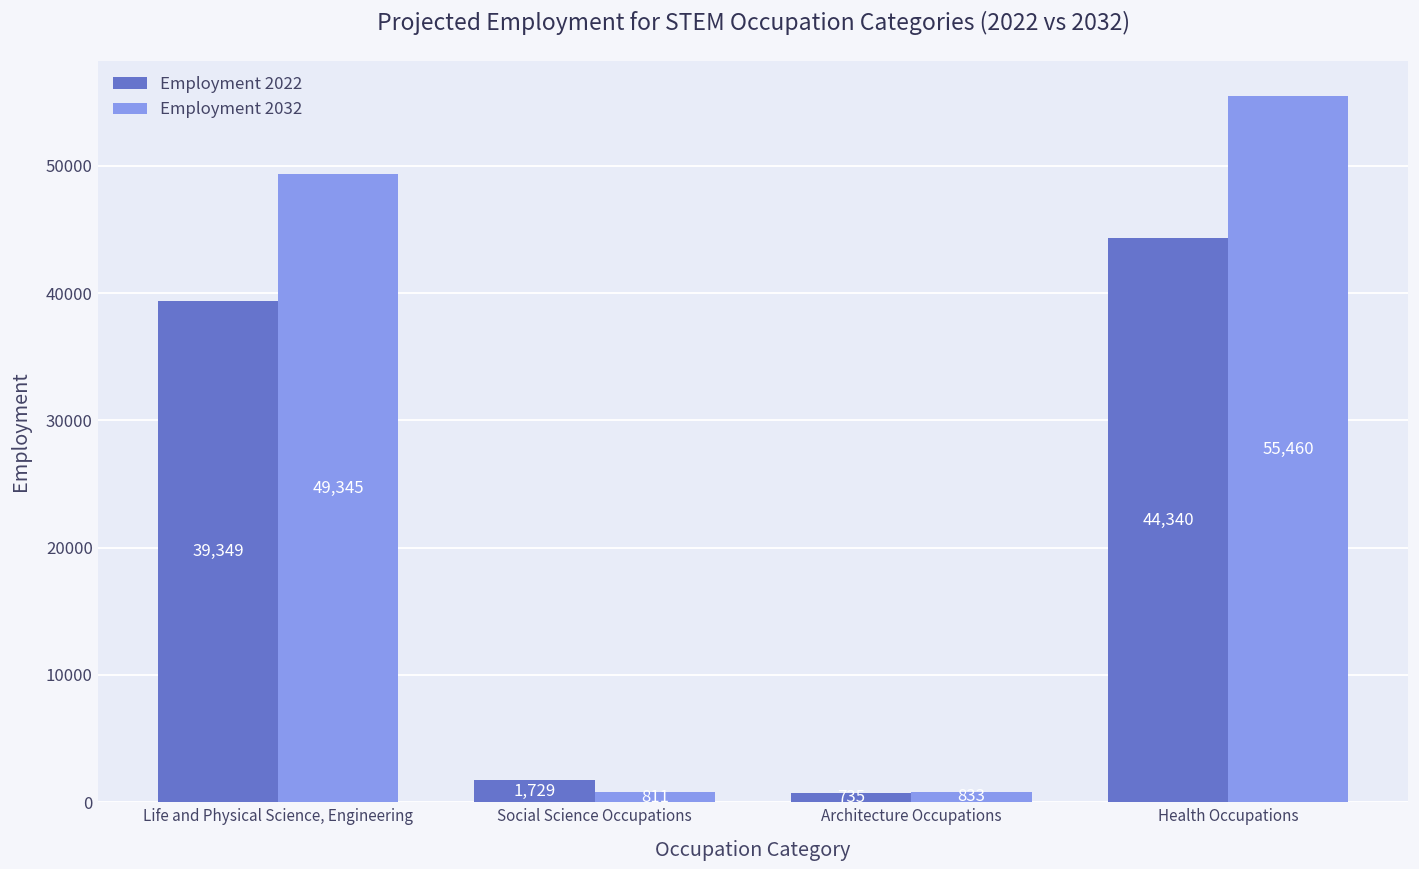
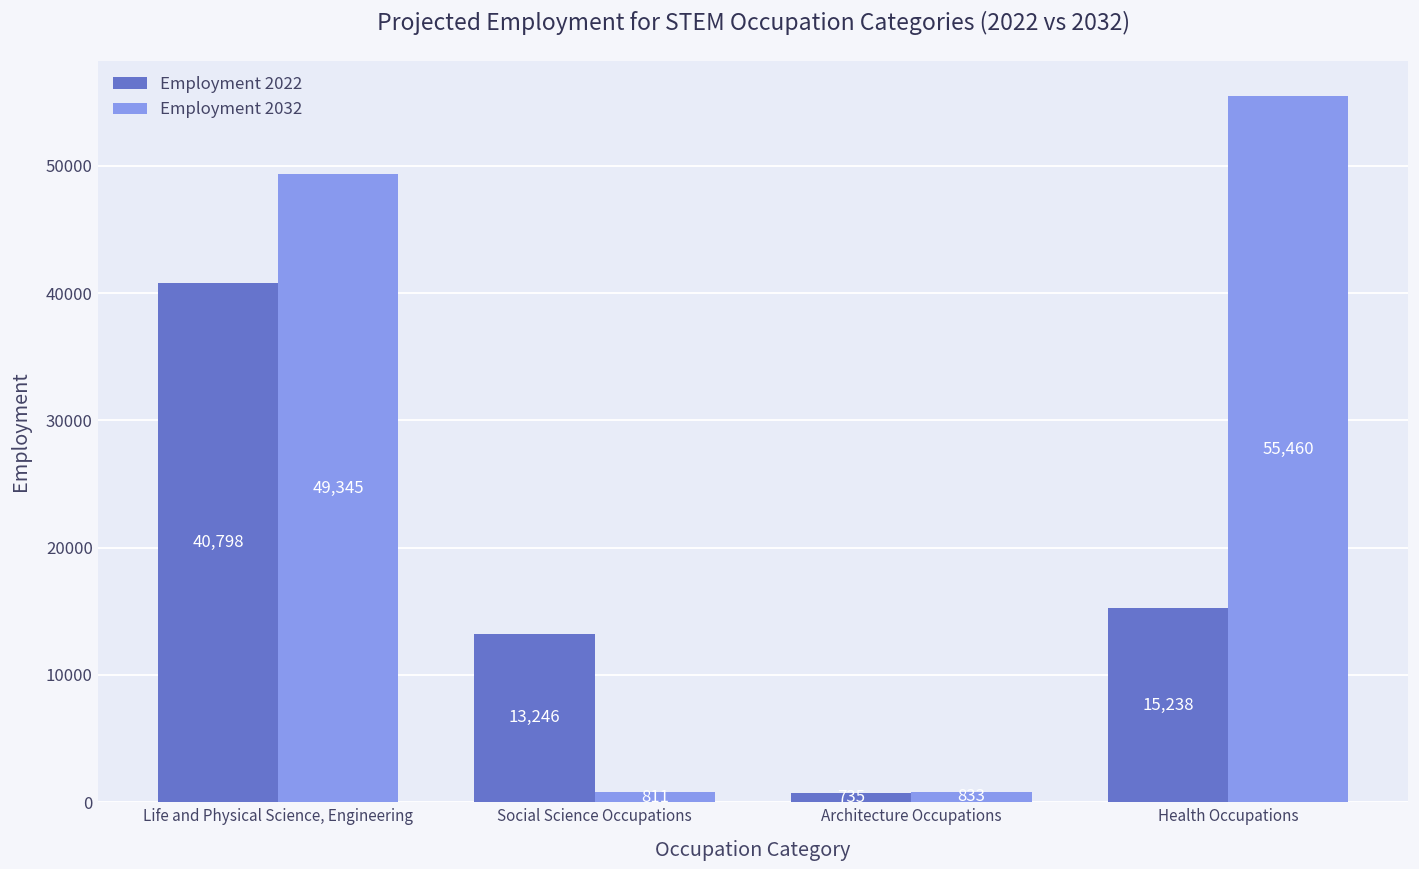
  {
    "Employment 2022": {
-     "Life and Physical Science, Engineering": "39,349",
-     "Social Science Occupations": "1,729",
-     "Health Occupations": "44,340"
+     "Life and Physical Science, Engineering": "40,798",
+     "Social Science Occupations": "13,246",
+     "Health Occupations": "15,238"
    },
    "Employment 2032": {
      "Life and Physical Science, Engineering": "49,345",
      "Health Occupations": "55,460"
    }
  }
